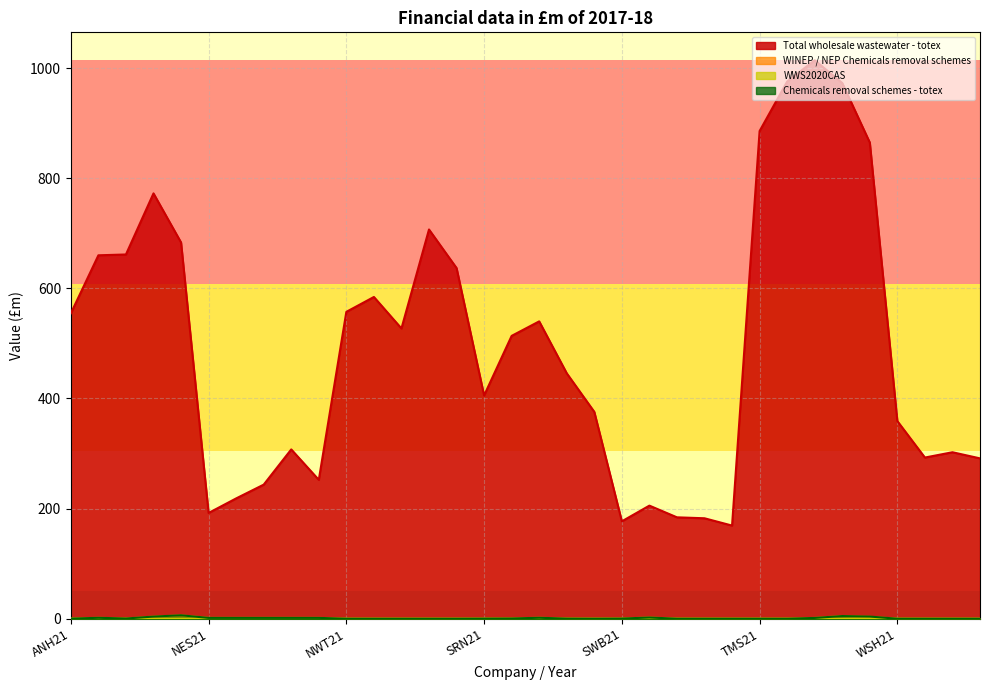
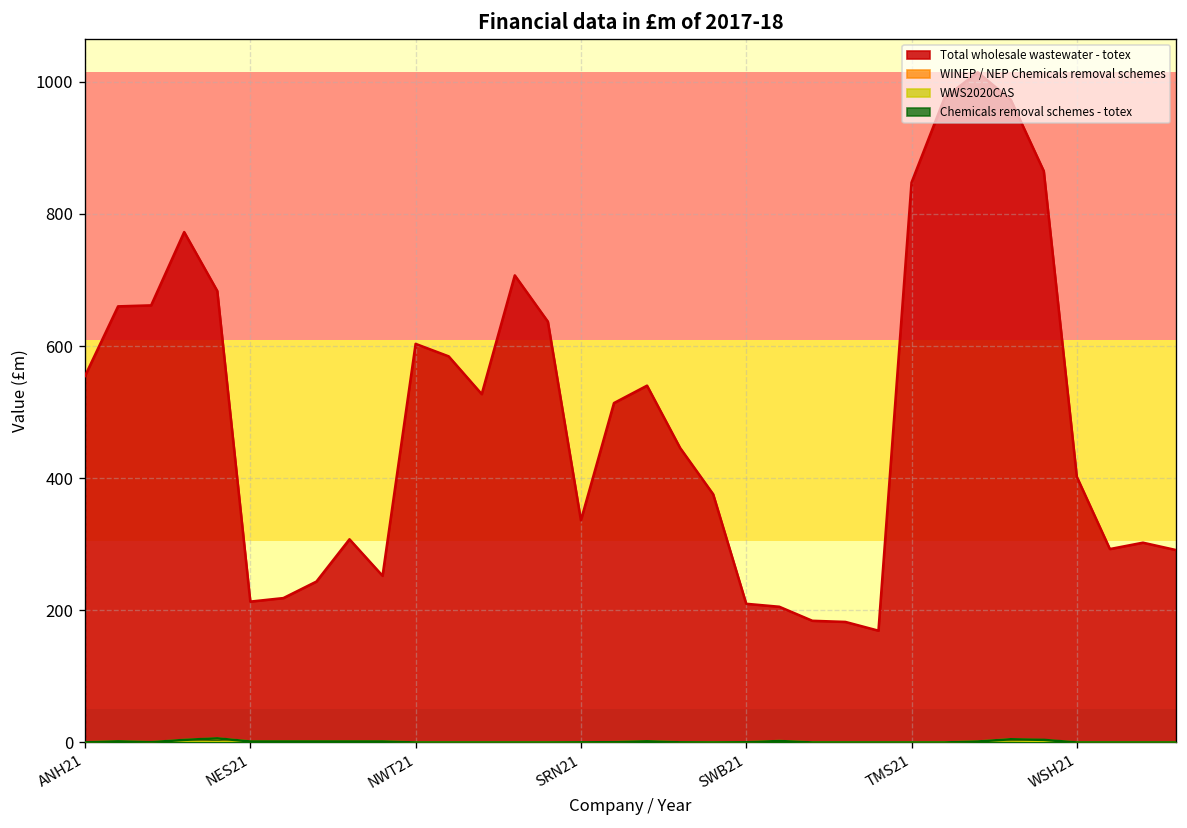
  {
    "Total wholesale wastewater - totex": {
      "ANH21": 550,
-     "NES21": 190,
-     "NWT21": 560,
-     "SRN21": 410,
-     "SWB21": 180,
-     "TMS21": 890,
-     "WSH21": 360
+     "NES21": 210,
+     "NWT21": 600,
+     "SRN21": 340,
+     "SWB21": 210,
+     "TMS21": 850,
+     "WSH21": 400
    }
  }
